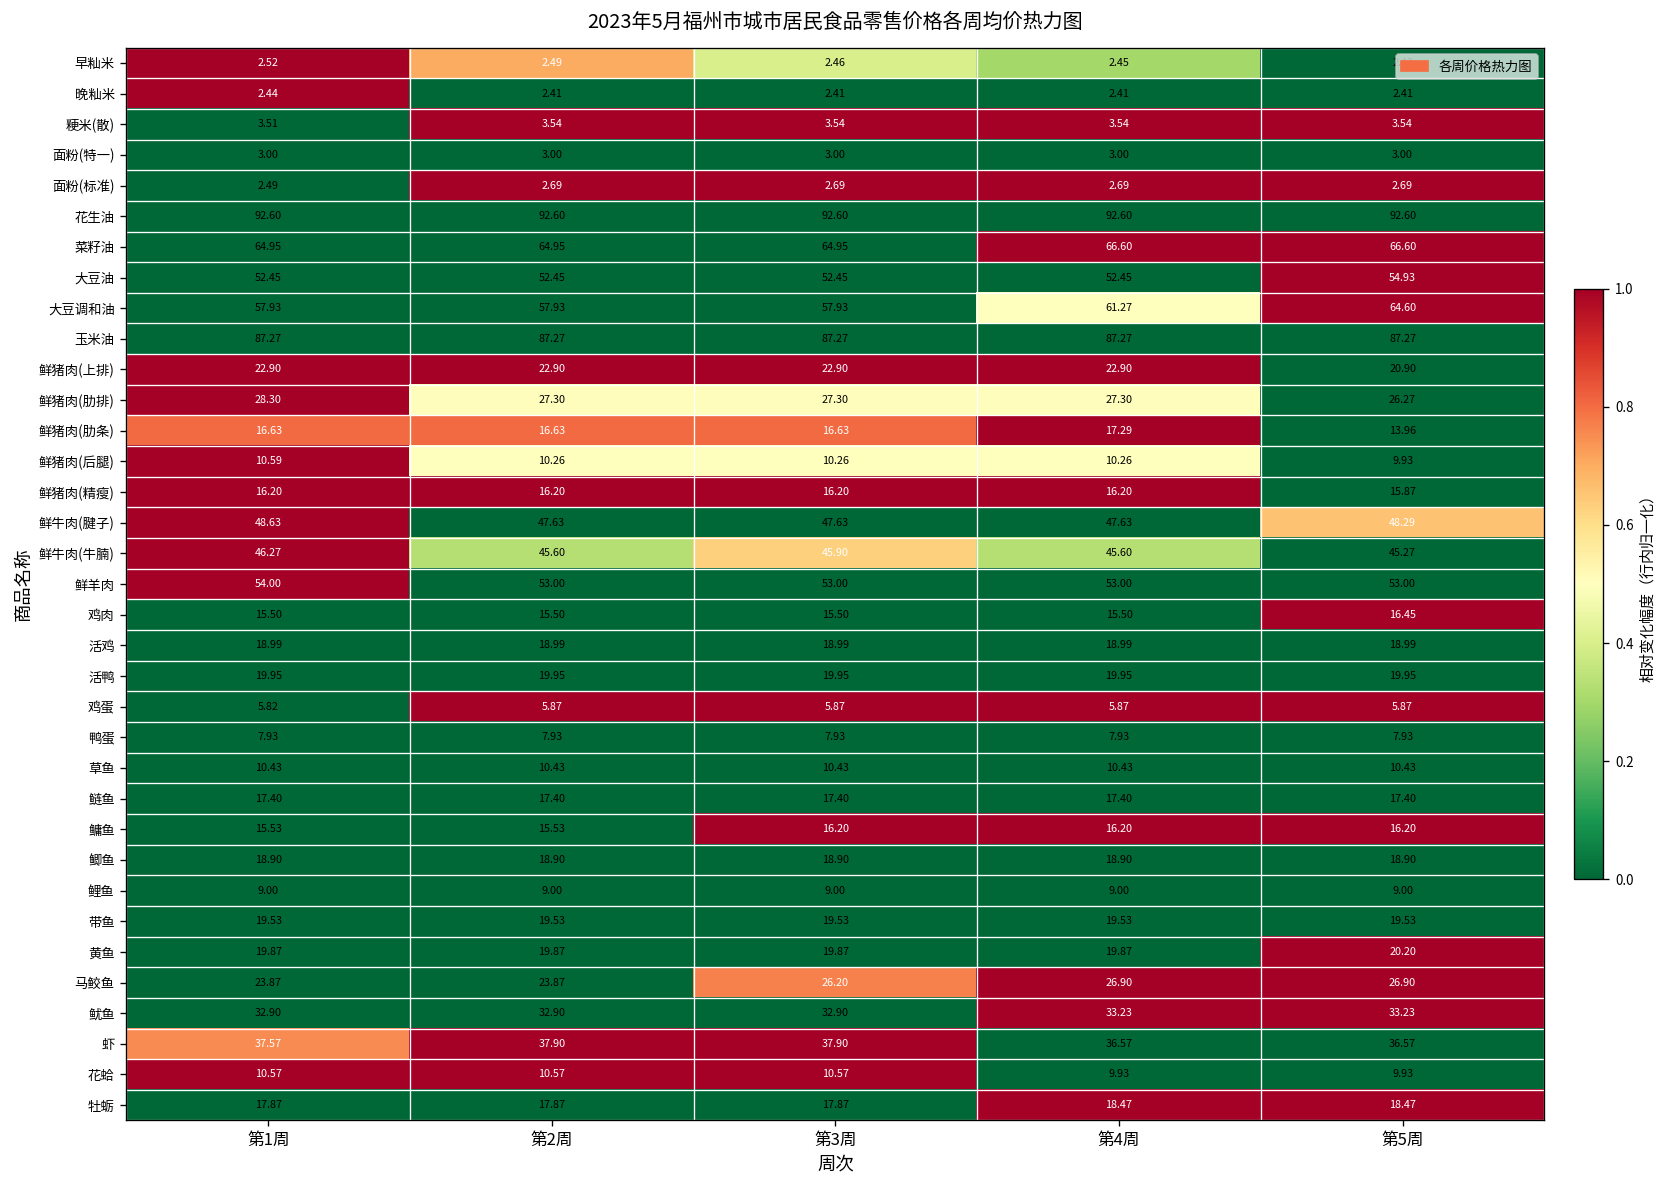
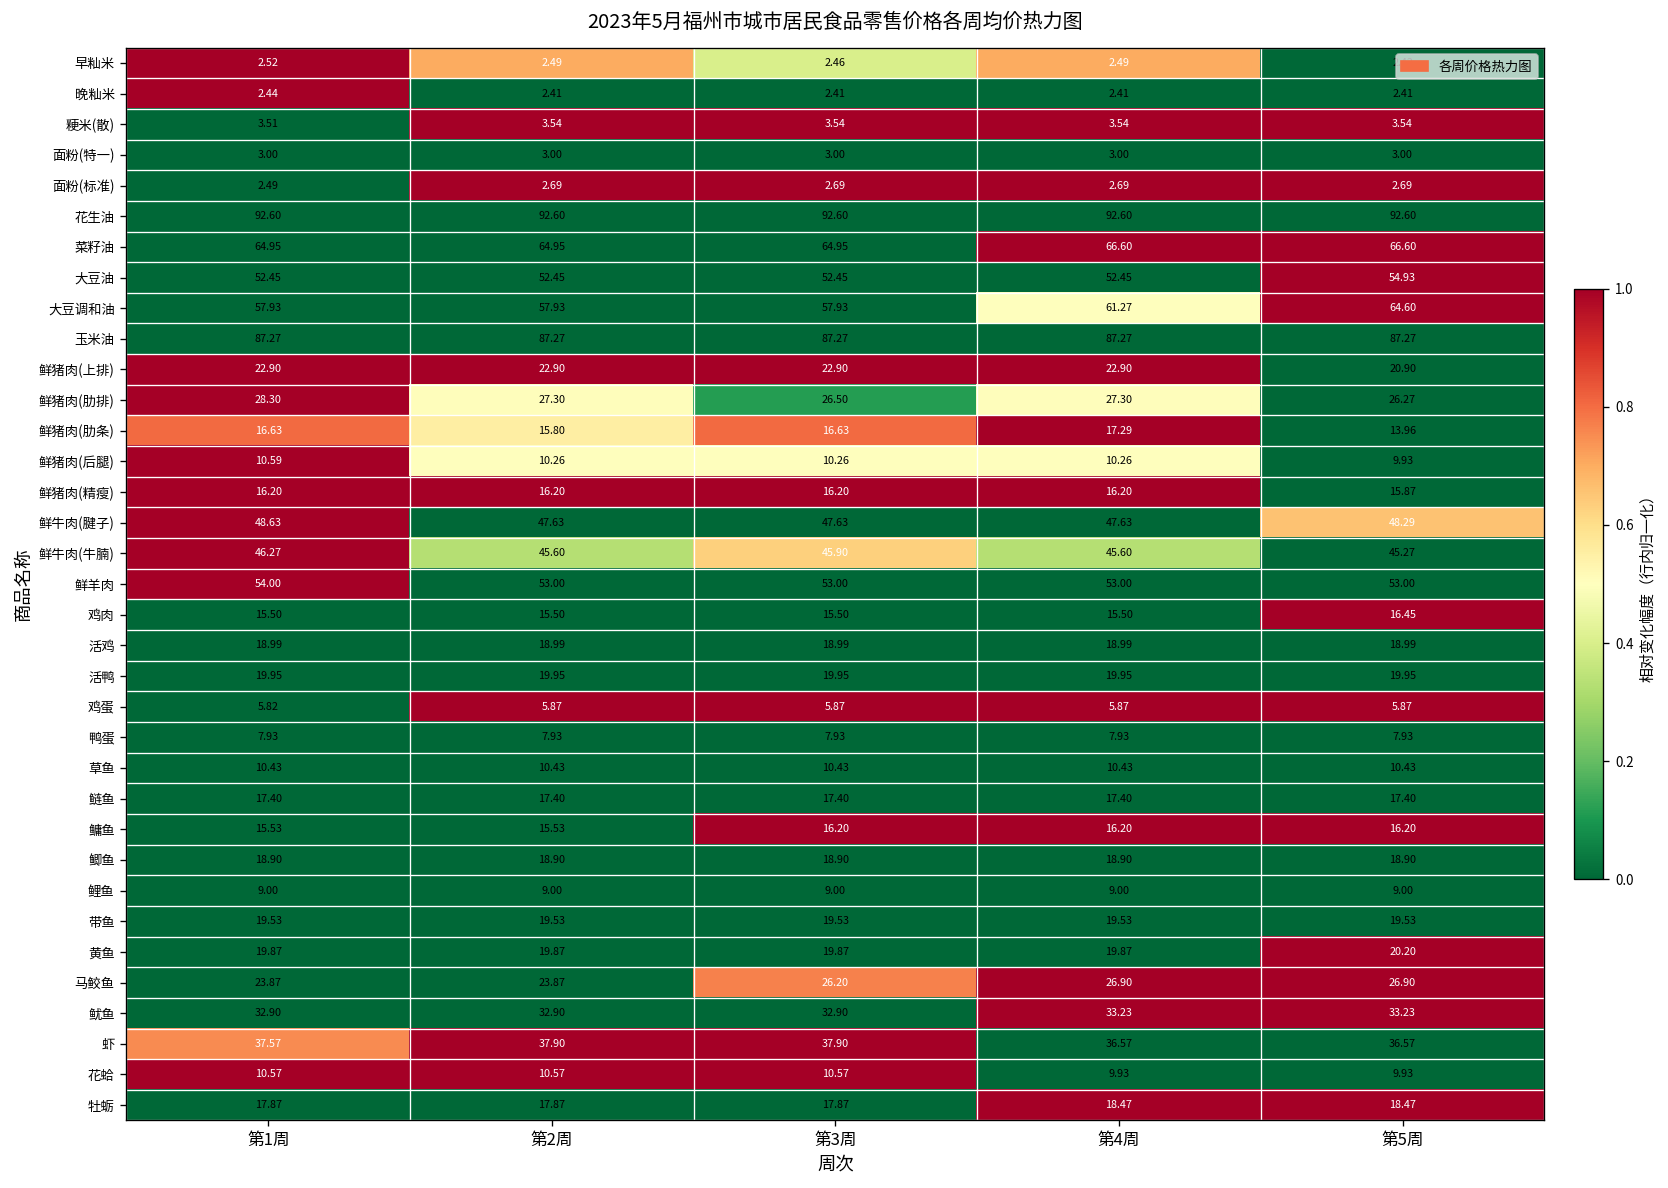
  {
    "早籼米": {
      "第1周": 2.52,
      "第2周": 2.49,
      "第3周": 2.46,
-     "第4周": 2.45
+     "第4周": 2.49
    },
    "晚籼米": {
      "第1周": 2.44,
      "第2周": 2.41,
      "第3周": 2.41,
      "第4周": 2.41,
      "第5周": 2.41
    },
    "粳米(散)": {
      "第1周": 3.51,
      "第2周": 3.54,
      "第3周": 3.54,
      "第4周": 3.54,
      "第5周": 3.54
    },
    "面粉(特一)": {
      "第1周": 3.00,
      "第2周": 3.00,
      "第3周": 3.00,
      "第4周": 3.00,
      "第5周": 3.00
    },
    "面粉(标准)": {
      "第1周": 2.49,
      "第2周": 2.69,
      "第3周": 2.69,
      "第4周": 2.69,
      "第5周": 2.69
    },
    "花生油": {
      "第1周": 92.60,
      "第2周": 92.60,
      "第3周": 92.60,
      "第4周": 92.60,
      "第5周": 92.60
    },
    "菜籽油": {
      "第1周": 64.95,
      "第2周": 64.95,
      "第3周": 64.95,
      "第4周": 66.60,
      "第5周": 66.60
    },
    "大豆油": {
      "第1周": 52.45,
      "第2周": 52.45,
      "第3周": 52.45,
      "第4周": 52.45,
      "第5周": 54.93
    },
    "大豆调和油": {
      "第1周": 57.93,
      "第2周": 57.93,
      "第3周": 57.93,
      "第4周": 61.27,
      "第5周": 64.60
    },
    "玉米油": {
      "第1周": 87.27,
      "第2周": 87.27,
      "第3周": 87.27,
      "第4周": 87.27,
      "第5周": 87.27
    },
    "鲜猪肉(上排)": {
      "第1周": 22.90,
      "第2周": 22.90,
      "第3周": 22.90,
      "第4周": 22.90,
      "第5周": 20.90
    },
    "鲜猪肉(肋排)": {
      "第1周": 28.30,
      "第2周": 27.30,
-     "第3周": 27.30,
+     "第3周": 26.50,
      "第4周": 27.30,
      "第5周": 26.27
    },
    "鲜猪肉(肋条)": {
      "第1周": 16.63,
-     "第2周": 16.63,
+     "第2周": 15.80,
      "第3周": 16.63,
      "第4周": 17.29,
      "第5周": 13.96
    },
    "鲜猪肉(后腿)": {
      "第1周": 10.59,
      "第2周": 10.26,
      "第3周": 10.26,
      "第4周": 10.26,
      "第5周": 9.93
    },
    "鲜猪肉(精瘦)": {
      "第1周": 16.20,
      "第2周": 16.20,
      "第3周": 16.20,
      "第4周": 16.20,
      "第5周": 15.87
    },
    "鲜牛肉(腱子)": {
      "第1周": 48.63,
      "第2周": 47.63,
      "第3周": 47.63,
      "第4周": 47.63,
      "第5周": 48.29
    },
    "鲜牛肉(牛腩)": {
      "第1周": 46.27,
      "第2周": 45.60,
      "第3周": 45.90,
      "第4周": 45.60,
      "第5周": 45.27
    },
    "鲜羊肉": {
      "第1周": 54.00,
      "第2周": 53.00,
      "第3周": 53.00,
      "第4周": 53.00,
      "第5周": 53.00
    },
    "鸡肉": {
      "第1周": 15.50,
      "第2周": 15.50,
      "第3周": 15.50,
      "第4周": 15.50,
      "第5周": 16.45
    },
    "活鸡": {
      "第1周": 18.99,
      "第2周": 18.99,
      "第3周": 18.99,
      "第4周": 18.99,
      "第5周": 18.99
    },
    "活鸭": {
      "第1周": 19.95,
      "第2周": 19.95,
      "第3周": 19.95,
      "第4周": 19.95,
      "第5周": 19.95
    },
    "鸡蛋": {
      "第1周": 5.82,
      "第2周": 5.87,
      "第3周": 5.87,
      "第4周": 5.87,
      "第5周": 5.87
    },
    "鸭蛋": {
      "第1周": 7.93,
      "第2周": 7.93,
      "第3周": 7.93,
      "第4周": 7.93,
      "第5周": 7.93
    },
    "草鱼": {
      "第1周": 10.43,
      "第2周": 10.43,
      "第3周": 10.43,
      "第4周": 10.43,
      "第5周": 10.43
    },
    "鲢鱼": {
      "第1周": 17.40,
      "第2周": 17.40,
      "第3周": 17.40,
      "第4周": 17.40,
      "第5周": 17.40
    },
    "鳙鱼": {
      "第1周": 15.53,
      "第2周": 15.53,
      "第3周": 16.20,
      "第4周": 16.20,
      "第5周": 16.20
    },
    "鲫鱼": {
      "第1周": 18.90,
      "第2周": 18.90,
      "第3周": 18.90,
      "第4周": 18.90,
      "第5周": 18.90
    },
    "鲤鱼": {
      "第1周": 9.00,
      "第2周": 9.00,
      "第3周": 9.00,
      "第4周": 9.00,
      "第5周": 9.00
    },
    "带鱼": {
      "第1周": 19.53,
      "第2周": 19.53,
      "第3周": 19.53,
      "第4周": 19.53,
      "第5周": 19.53
    },
    "黄鱼": {
      "第1周": 19.87,
      "第2周": 19.87,
      "第3周": 19.87,
      "第4周": 19.87,
      "第5周": 20.20
    },
    "马鲛鱼": {
      "第1周": 23.87,
      "第2周": 23.87,
      "第3周": 26.20,
      "第4周": 26.90,
      "第5周": 26.90
    },
    "鱿鱼": {
      "第1周": 32.90,
      "第2周": 32.90,
      "第3周": 32.90,
      "第4周": 33.23,
      "第5周": 33.23
    },
    "虾": {
      "第1周": 37.57,
      "第2周": 37.90,
      "第3周": 37.90,
      "第4周": 36.57,
      "第5周": 36.57
    },
    "花蛤": {
      "第1周": 10.57,
      "第2周": 10.57,
      "第3周": 10.57,
      "第4周": 9.93,
      "第5周": 9.93
    },
    "牡蛎": {
      "第1周": 17.87,
      "第2周": 17.87,
      "第3周": 17.87,
      "第4周": 18.47,
      "第5周": 18.47
    }
  }
